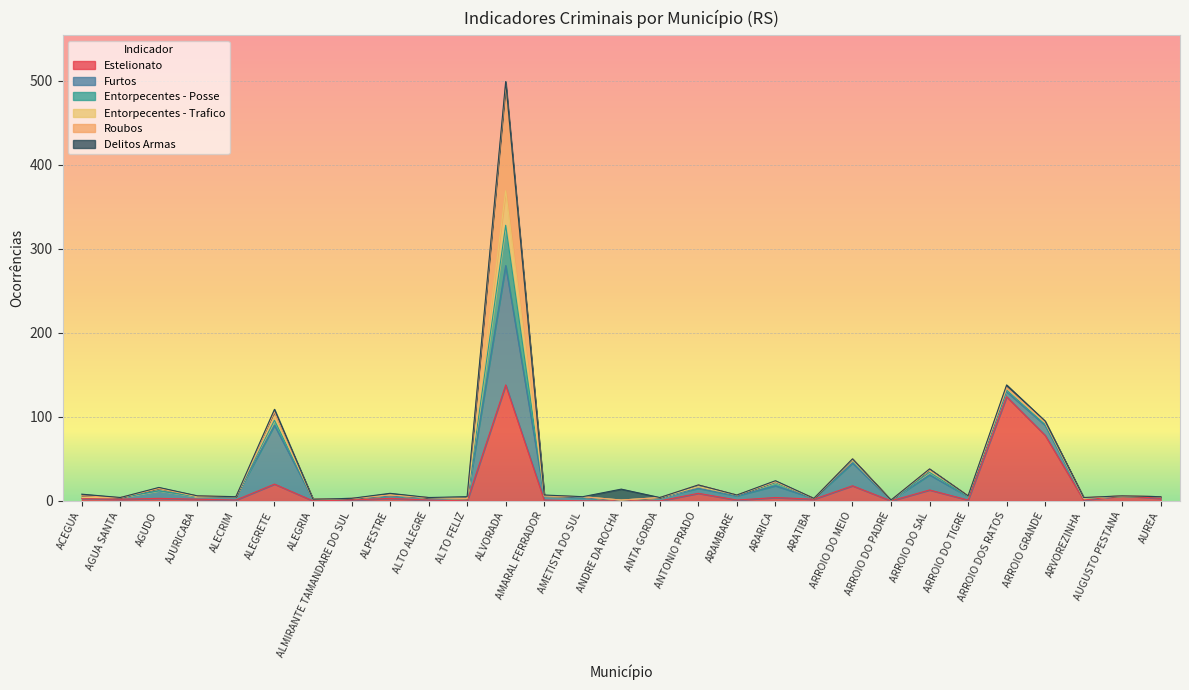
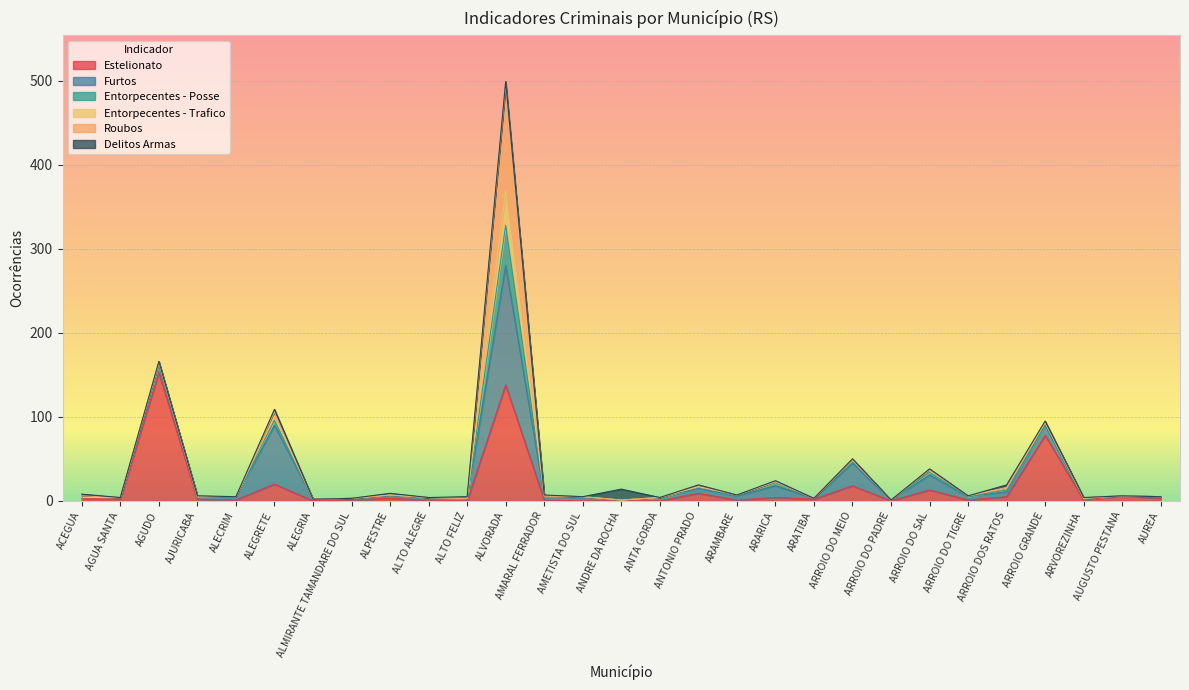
  {
    "Estelionato": {
-     "AGUDO": 0,
+     "AGUDO": 150,
      "ALECRIM": 0,
      "ALEGRETE": 20,
      "ALPESTRE": 0,
      "ALVORADA": 140,
      "AMARAL FERRADOR": 0,
      "AMETISTA DO SUL": 0,
      "ANTA GORDA": 0,
      "ANTONIO PRADO": 10,
      "ARAMBARE": 0,
      "ARARICA": 0,
      "ARROIO DO MEIO": 20,
      "ARROIO DO SAL": 10,
      "ARROIO DO TIGRE": 0,
-     "ARROIO DOS RATOS": 120,
+     "ARROIO DOS RATOS": 10,
      "ARROIO GRANDE": 80
    },
    "Delitos Armas": {
      "ALVORADA": 0,
      "ANDRE DA ROCHA": 10
    }
  }
